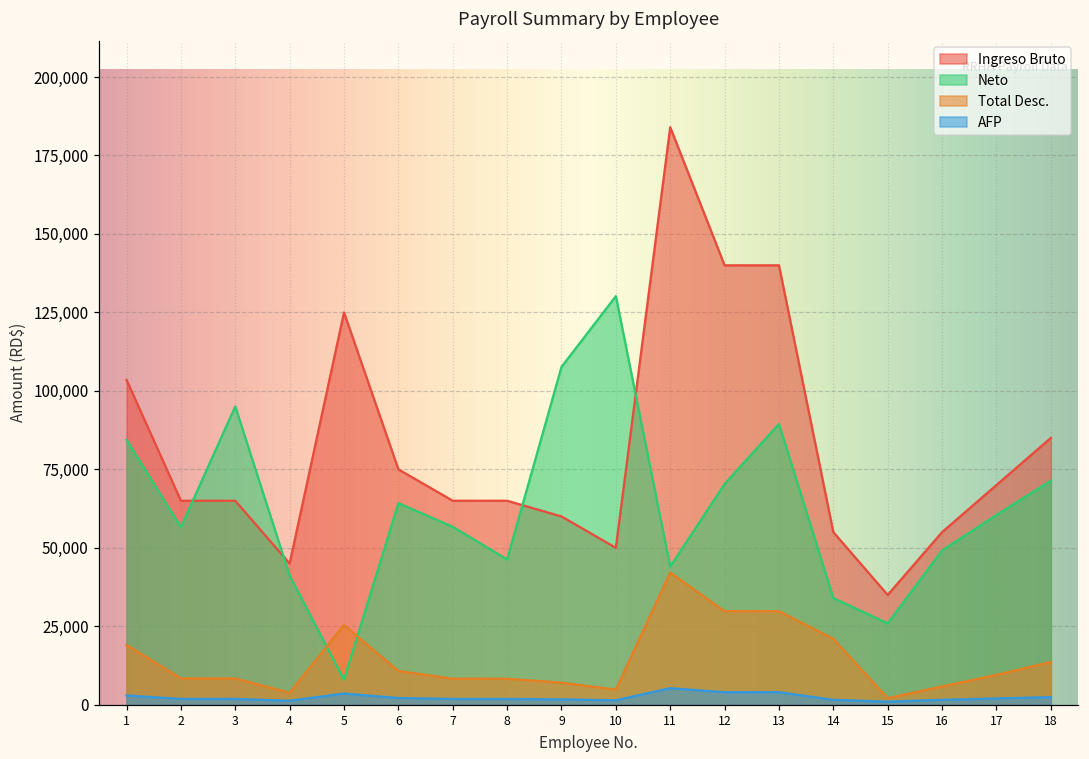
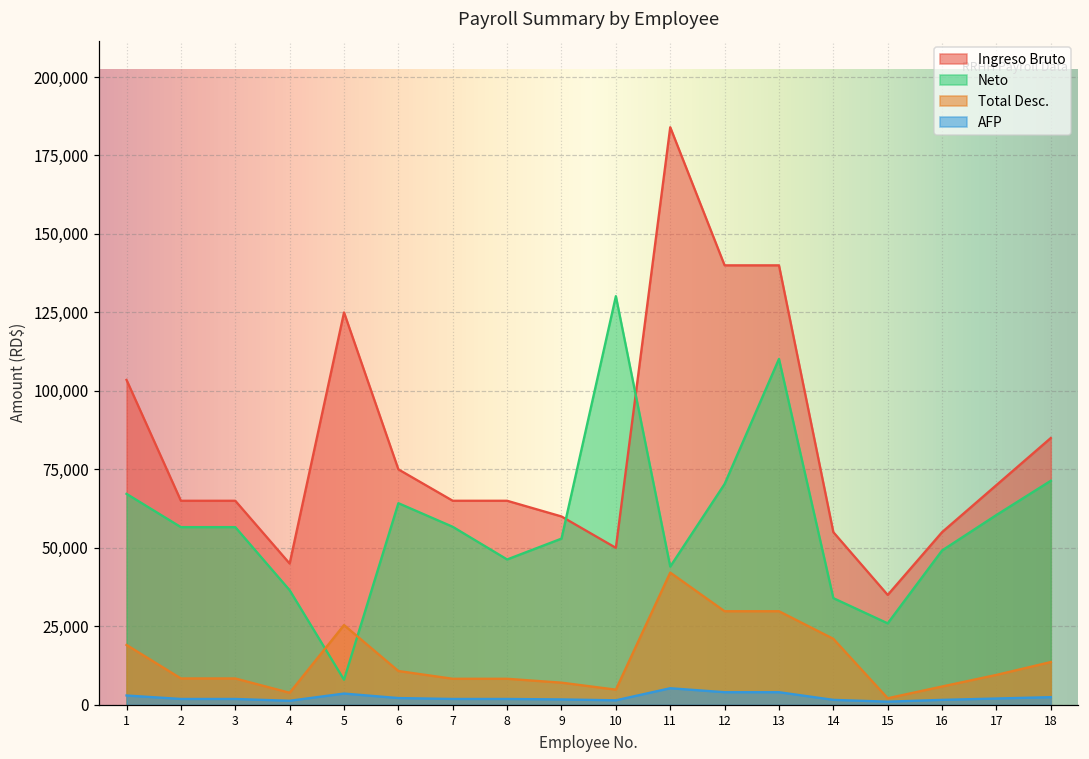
  {
    "Neto": {
-     "1": "84,000",
+     "1": "67,000",
      "2": "57,000",
-     "3": "95,000",
-     "4": "41,000",
+     "3": "57,000",
+     "4": "37,000",
      "5": "8,000",
      "6": "64,000",
      "7": "57,000",
      "8": "46,000",
-     "9": "108,000",
+     "9": "53,000",
      "10": "130,000",
      "11": "44,000",
      "12": "70,000",
-     "13": "89,000",
+     "13": "110,000",
      "14": "34,000",
      "15": "26,000",
      "16": "49,000",
      "17": "60,000",
      "18": "71,000"
    },
    "AFP": {
      "1": "3,000",
      "2": "2,000",
      "3": "2,000",
      "4": "1,000",
      "5": "4,000",
      "6": "2,000",
      "7": "2,000",
      "8": "2,000",
      "9": "2,000",
      "10": "1,000",
      "11": "5,000",
      "12": "4,000",
      "13": "4,000",
      "14": "2,000",
      "15": "1,000",
      "16": "2,000",
      "17": "2,000",
      "18": "2,000"
    }
  }
